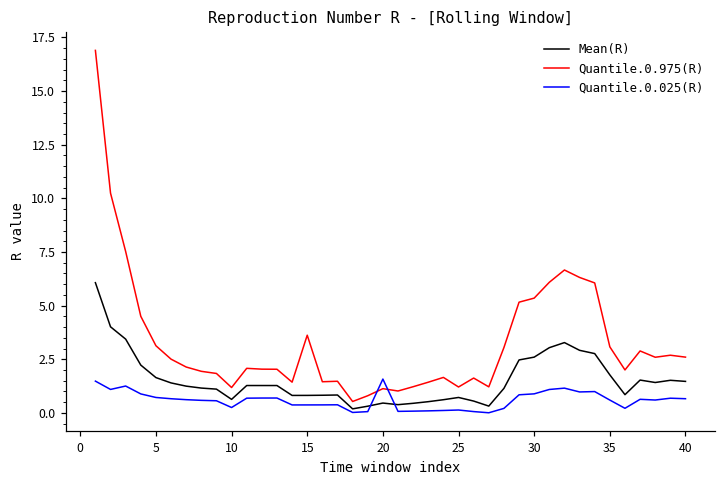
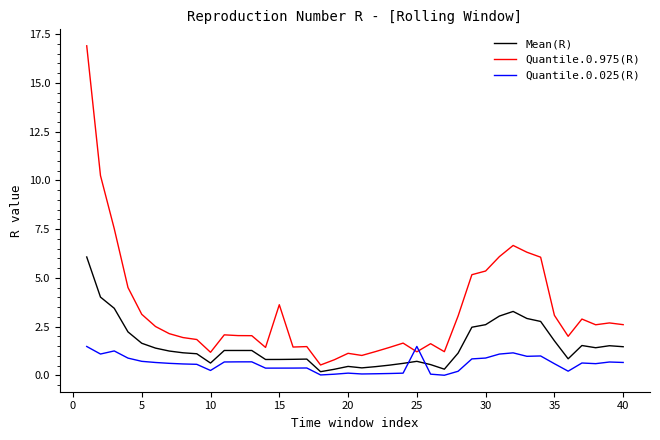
  {
    "Mean(R)": {
      "5": 1.6,
      "10": 0.6,
      "15": 0.8,
      "20": 0.5,
      "25": 0.7,
      "30": 2.6,
      "35": 1.8,
      "40": 1.5
    },
    "Quantile.0.975(R)": {
      "5": 3.1,
      "10": 1.2,
      "15": 3.6,
      "20": 1.1,
      "25": 1.2,
      "30": 5.4,
      "35": 3.1,
      "40": 2.6
    },
    "Quantile.0.025(R)": {
      "5": 0.7,
      "10": 0.3,
      "15": 0.4,
-     "20": 1.6,
-     "25": 0.1,
+     "20": 0.1,
+     "25": 1.5,
      "30": 0.9,
      "35": 0.6,
      "40": 0.7
    }
  }
